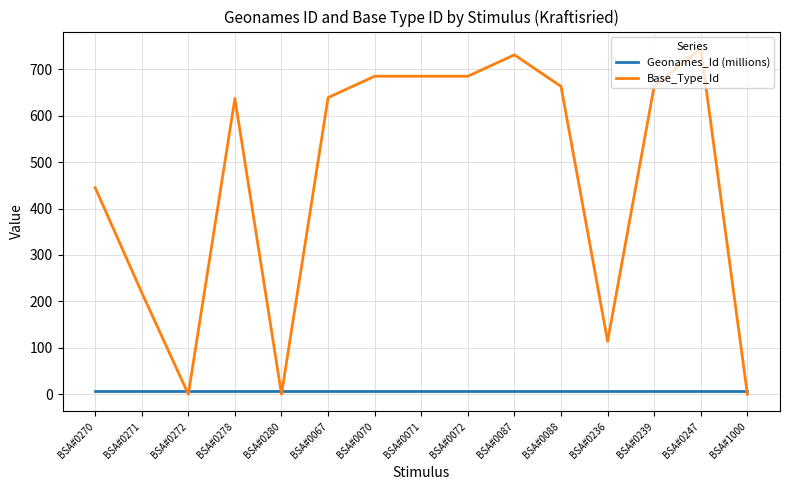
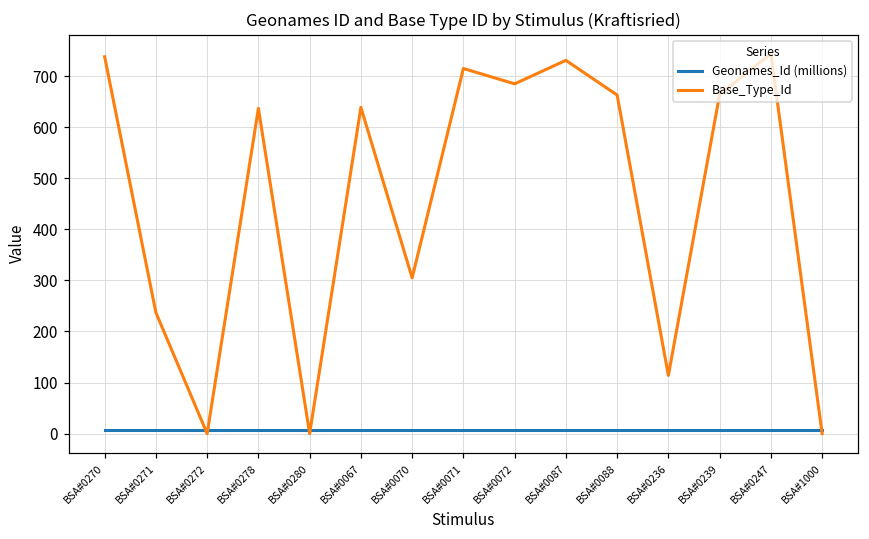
  {
    "Geonames_Id (millions)": {
      "BSA#0270": 10,
      "BSA#0271": 10,
      "BSA#0272": 10,
      "BSA#0278": 10,
      "BSA#0280": 10,
      "BSA#0067": 10,
      "BSA#0070": 10,
      "BSA#0071": 10,
      "BSA#0072": 10,
      "BSA#0087": 10,
      "BSA#0088": 10,
      "BSA#0236": 10,
      "BSA#0239": 10,
      "BSA#0247": 10,
      "BSA#1000": 10
    },
    "Base_Type_Id": {
-     "BSA#0270": 450,
-     "BSA#0271": 220,
+     "BSA#0270": 740,
+     "BSA#0271": 240,
      "BSA#0272": 0,
      "BSA#0278": 640,
      "BSA#0280": 0,
      "BSA#0067": 640,
-     "BSA#0070": 690,
-     "BSA#0071": 690,
+     "BSA#0070": 310,
+     "BSA#0071": 720,
      "BSA#0072": 690,
      "BSA#0087": 730,
      "BSA#0088": 660,
      "BSA#0236": 110,
      "BSA#1000": 0
    }
  }
